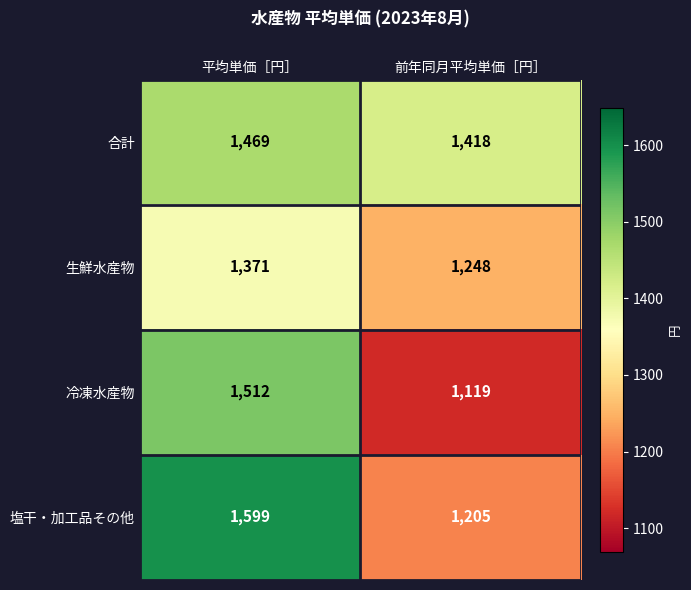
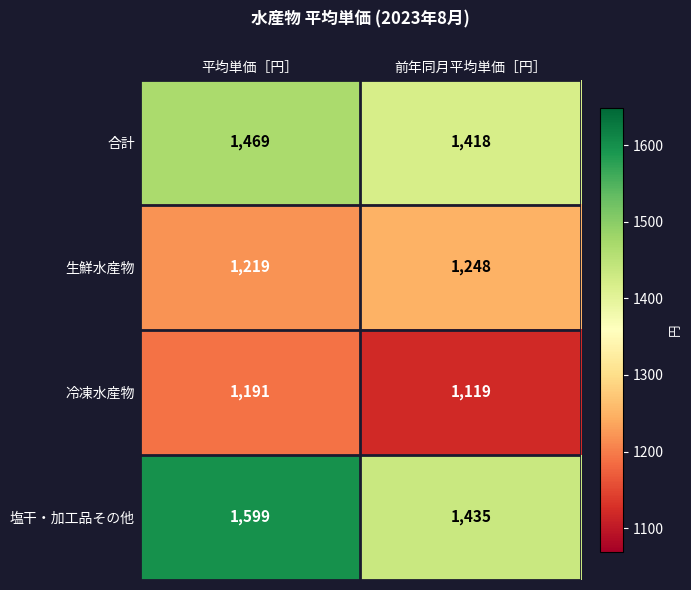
  {
    "合計": {
      "平均単価［円］": "1,469",
      "前年同月平均単価［円］": "1,418"
    },
    "生鮮水産物": {
-     "平均単価［円］": "1,371",
+     "平均単価［円］": "1,219",
      "前年同月平均単価［円］": "1,248"
    },
    "冷凍水産物": {
-     "平均単価［円］": "1,512",
+     "平均単価［円］": "1,191",
      "前年同月平均単価［円］": "1,119"
    },
    "塩干・加工品その他": {
      "平均単価［円］": "1,599",
-     "前年同月平均単価［円］": "1,205"
+     "前年同月平均単価［円］": "1,435"
    }
  }
